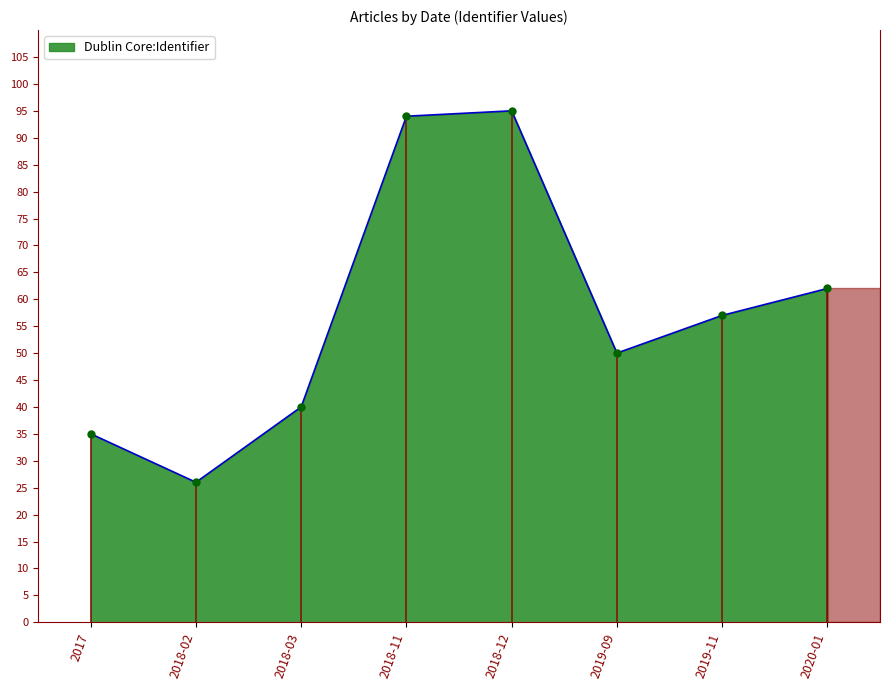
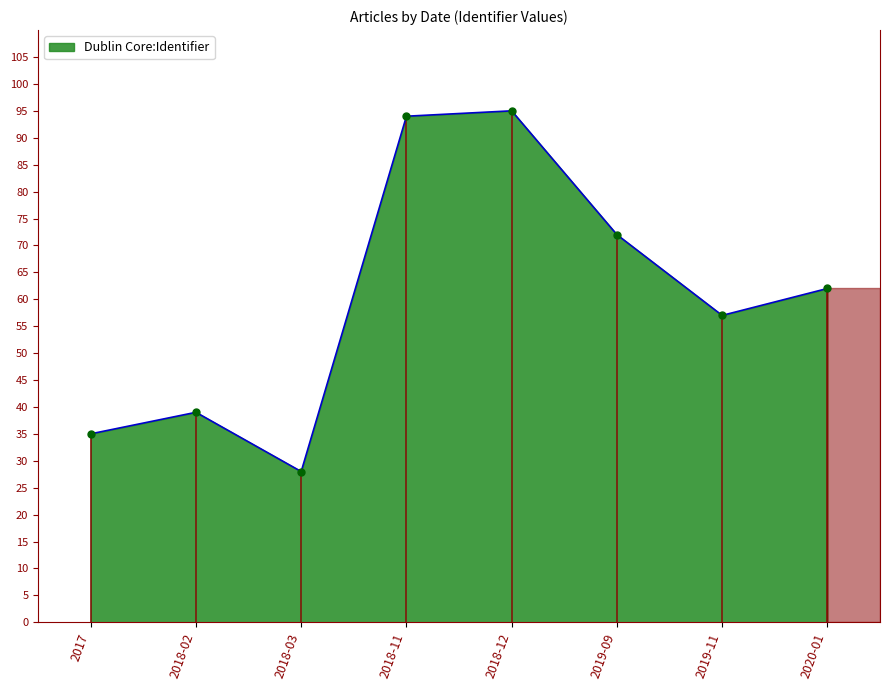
  {
    "Dublin Core:Identifier": {
-     "2018-02": 26,
-     "2018-03": 40,
-     "2019-09": 50
+     "2018-02": 39,
+     "2018-03": 28,
+     "2019-09": 72
    }
  }
